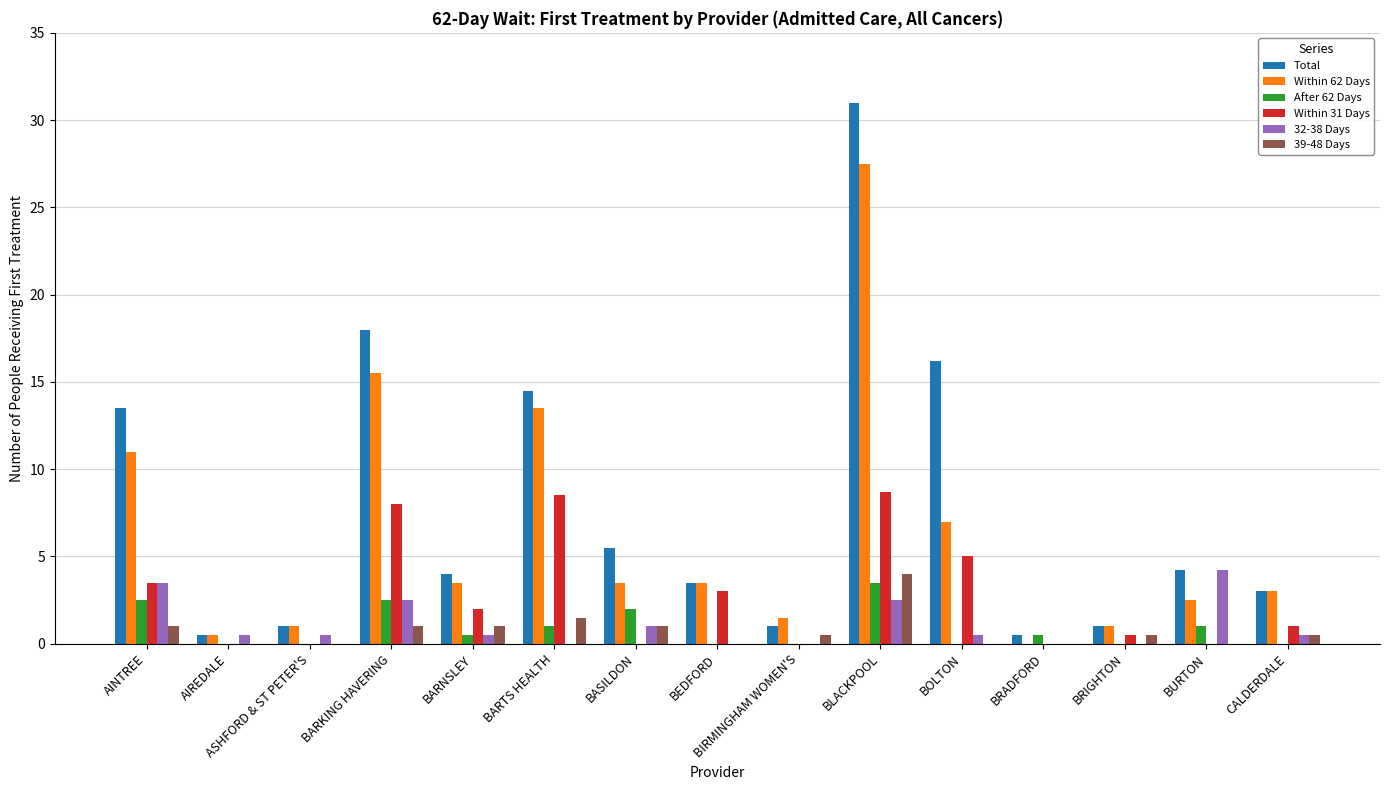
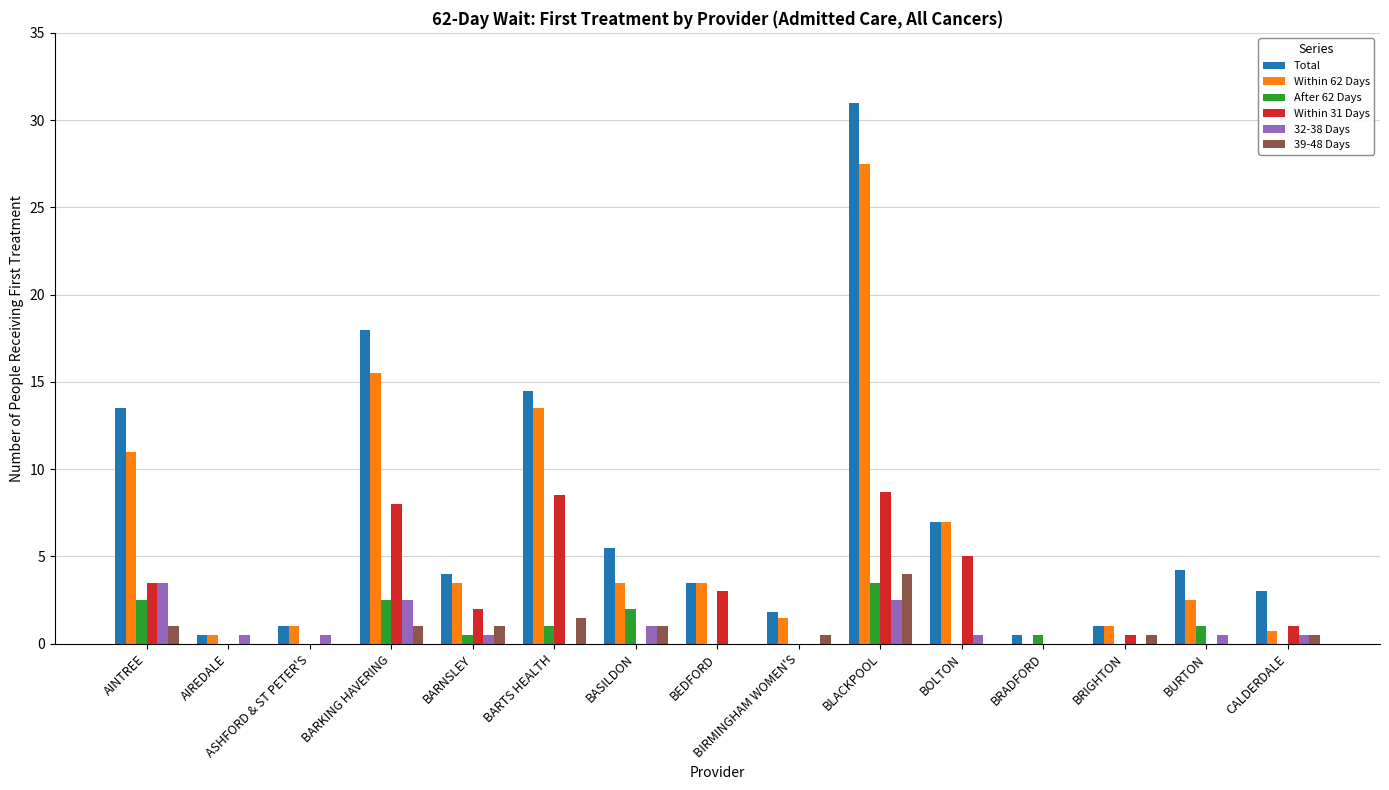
  {
    "Total": {
      "AINTREE": 13.5,
      "AIREDALE": 0.5,
      "ASHFORD & ST PETER'S": 1.0,
      "BARKING HAVERING": 18.0,
      "BARNSLEY": 4.0,
      "BARTS HEALTH": 14.5,
      "BASILDON": 5.5,
      "BEDFORD": 3.5,
-     "BIRMINGHAM WOMEN'S": 1.0,
+     "BIRMINGHAM WOMEN'S": 1.8,
      "BLACKPOOL": 31.0,
-     "BOLTON": 16.2,
+     "BOLTON": 7.0,
      "BRADFORD": 0.5,
      "BRIGHTON": 1.0,
      "BURTON": 4.2,
      "CALDERDALE": 3.0
    },
    "Within 62 Days": {
      "AINTREE": 11.0,
      "AIREDALE": 0.5,
      "ASHFORD & ST PETER'S": 1.0,
      "BARKING HAVERING": 15.5,
      "BARNSLEY": 3.5,
      "BARTS HEALTH": 13.5,
      "BASILDON": 3.5,
      "BEDFORD": 3.5,
      "BIRMINGHAM WOMEN'S": 1.5,
      "BLACKPOOL": 27.5,
      "BOLTON": 7.0,
      "BRADFORD": 0.0,
      "BRIGHTON": 1.0,
      "BURTON": 2.5,
-     "CALDERDALE": 3.0
+     "CALDERDALE": 0.7
    },
    "After 62 Days": {
      "AINTREE": 2.5,
      "AIREDALE": 0.0,
      "ASHFORD & ST PETER'S": 0.0,
      "BARKING HAVERING": 2.5,
      "BARNSLEY": 0.5,
      "BARTS HEALTH": 1.0,
      "BASILDON": 2.0,
      "BEDFORD": 0.0,
      "BIRMINGHAM WOMEN'S": 0.0,
      "BLACKPOOL": 3.5,
      "BOLTON": 0.0,
      "BRADFORD": 0.5,
      "BRIGHTON": 0.0,
      "BURTON": 1.0,
      "CALDERDALE": 0.0
    },
    "Within 31 Days": {
      "AINTREE": 3.5,
      "AIREDALE": 0.0,
      "ASHFORD & ST PETER'S": 0.0,
      "BARKING HAVERING": 8.0,
      "BARNSLEY": 2.0,
      "BARTS HEALTH": 8.5,
      "BASILDON": 0.0,
      "BEDFORD": 3.0,
      "BIRMINGHAM WOMEN'S": 0.0,
      "BLACKPOOL": 8.7,
      "BOLTON": 5.0,
      "BRADFORD": 0.0,
      "BRIGHTON": 0.5,
      "BURTON": 0.0,
      "CALDERDALE": 1.0
    },
    "32-38 Days": {
      "AINTREE": 3.5,
      "AIREDALE": 0.5,
      "ASHFORD & ST PETER'S": 0.5,
      "BARKING HAVERING": 2.5,
      "BARNSLEY": 0.5,
      "BARTS HEALTH": 0.0,
      "BASILDON": 1.0,
      "BEDFORD": 0.0,
      "BIRMINGHAM WOMEN'S": 0.0,
      "BLACKPOOL": 2.5,
      "BOLTON": 0.5,
      "BRADFORD": 0.0,
      "BRIGHTON": 0.0,
-     "BURTON": 4.2,
+     "BURTON": 0.5,
      "CALDERDALE": 0.5
    },
    "39-48 Days": {
      "AINTREE": 1.0,
      "AIREDALE": 0.0,
      "ASHFORD & ST PETER'S": 0.0,
      "BARKING HAVERING": 1.0,
      "BARNSLEY": 1.0,
      "BARTS HEALTH": 1.5,
      "BASILDON": 1.0,
      "BEDFORD": 0.0,
      "BIRMINGHAM WOMEN'S": 0.5,
      "BLACKPOOL": 4.0,
      "BOLTON": 0.0,
      "BRADFORD": 0.0,
      "BRIGHTON": 0.5,
      "BURTON": 0.0,
      "CALDERDALE": 0.5
    }
  }
